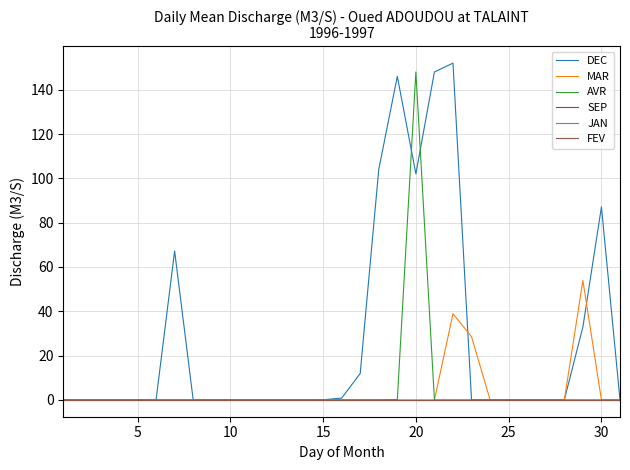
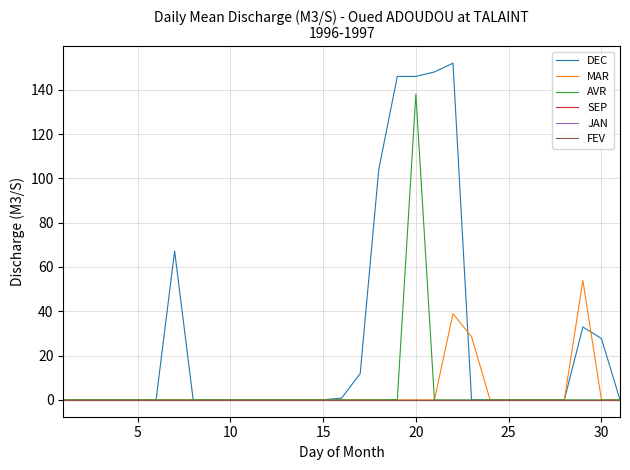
  {
    "DEC": {
-     "20": 102,
-     "30": 87
+     "20": 146,
+     "30": 28
    },
    "AVR": {
-     "20": 148
+     "20": 138
    }
  }
